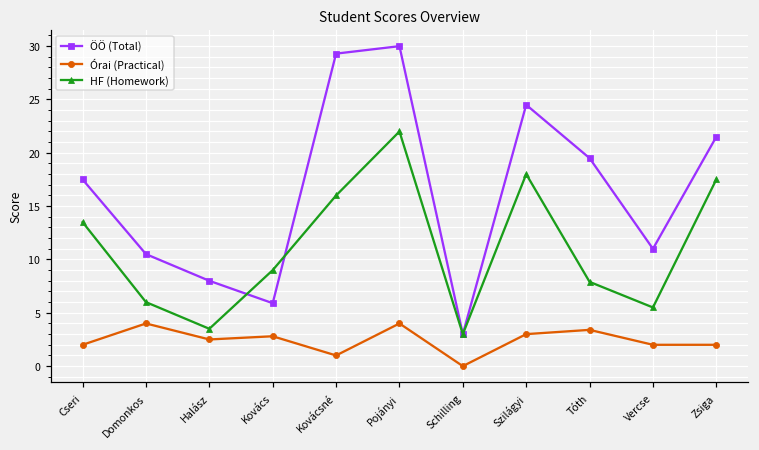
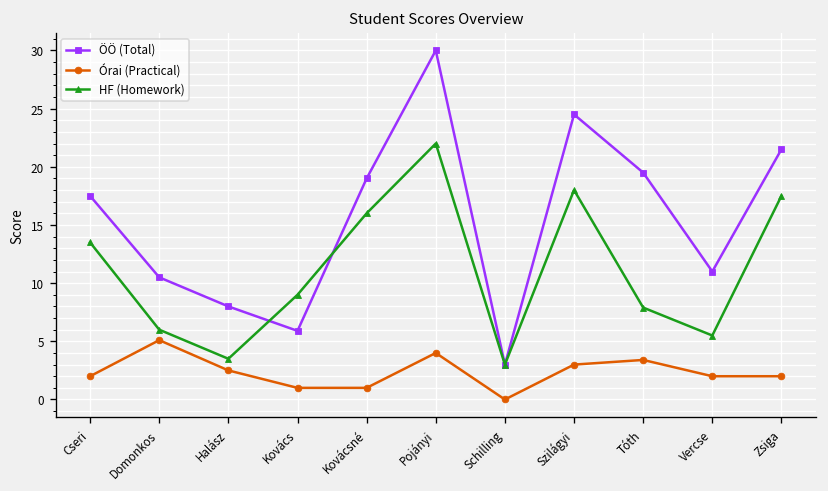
  {
    "ÖÖ (Total)": {
      "Cseri": 18,
      "Domonkos": 11,
      "Halász": 8,
      "Kovács": 6,
-     "Kovácsné": 29,
+     "Kovácsné": 19,
      "Pojányi": 30,
      "Szilágyi": 25,
      "Tóth": 20,
      "Vercse": 11,
      "Zsiga": 22
    },
    "Órai (Practical)": {
      "Cseri": 2,
-     "Domonkos": 4,
+     "Domonkos": 5,
      "Halász": 3,
-     "Kovács": 3,
+     "Kovács": 1,
      "Kovácsné": 1,
      "Pojányi": 4,
      "Schilling": 0,
      "Szilágyi": 3,
      "Tóth": 3,
      "Vercse": 2,
      "Zsiga": 2
    },
    "HF (Homework)": {
      "Cseri": 14,
      "Domonkos": 6,
      "Halász": 4,
      "Kovács": 9,
      "Kovácsné": 16,
      "Pojányi": 22,
      "Szilágyi": 18,
      "Tóth": 8,
      "Vercse": 6,
      "Zsiga": 18
    }
  }
